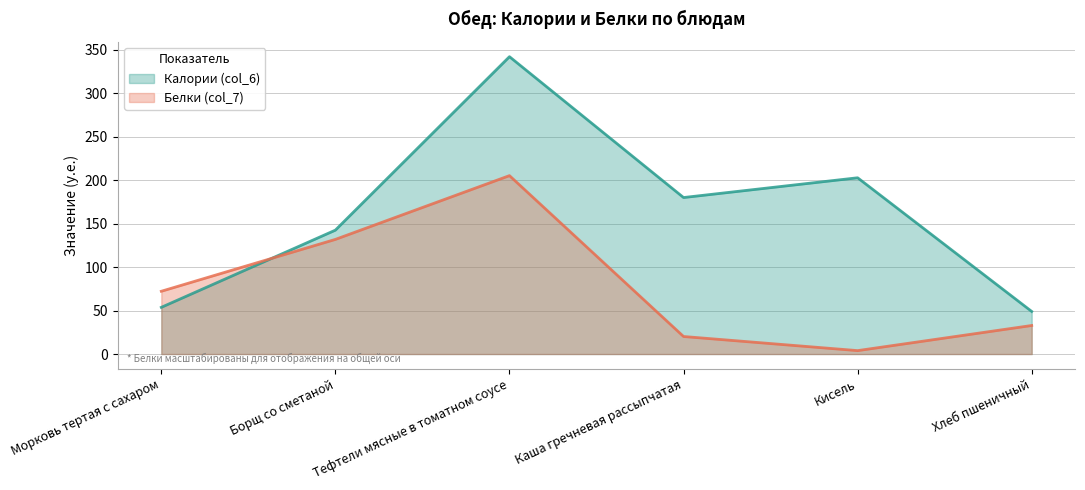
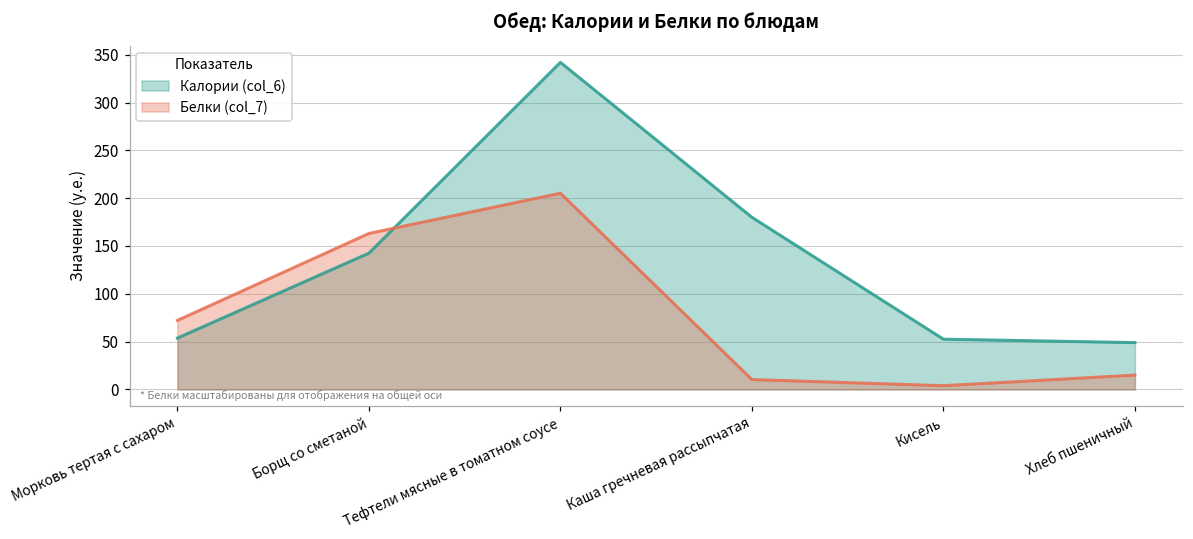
  {
    "Калории (col_6)": {
      "Морковь тертая с сахаром": 50,
      "Борщ со сметаной": 140,
      "Тефтели мясные в томатном соусе": 340,
      "Каша гречневая рассыпчатая": 180,
-     "Кисель": 200,
+     "Кисель": 50,
      "Хлеб пшеничный": 50
    },
    "Белки (col_7)": {
      "Морковь тертая с сахаром": 70,
-     "Борщ со сметаной": 130,
+     "Борщ со сметаной": 160,
      "Тефтели мясные в томатном соусе": 210,
-     "Каша гречневая рассыпчатая": 20,
+     "Каша гречневая рассыпчатая": 10,
      "Кисель": 0,
-     "Хлеб пшеничный": 30
+     "Хлеб пшеничный": 10
    }
  }
